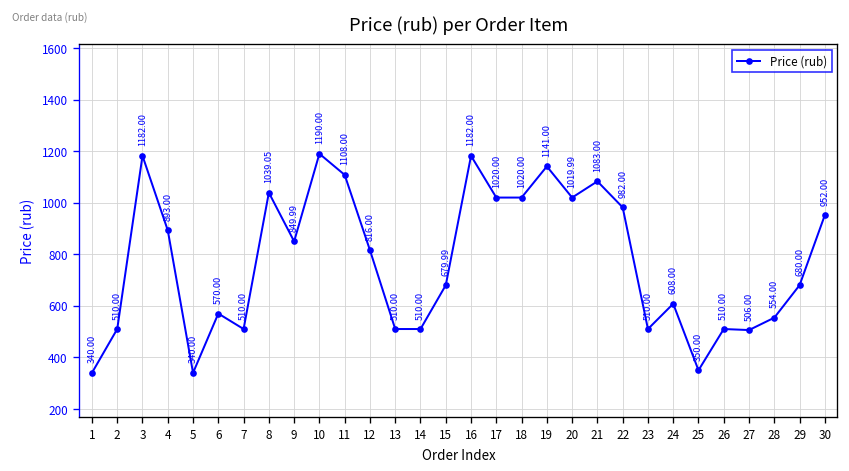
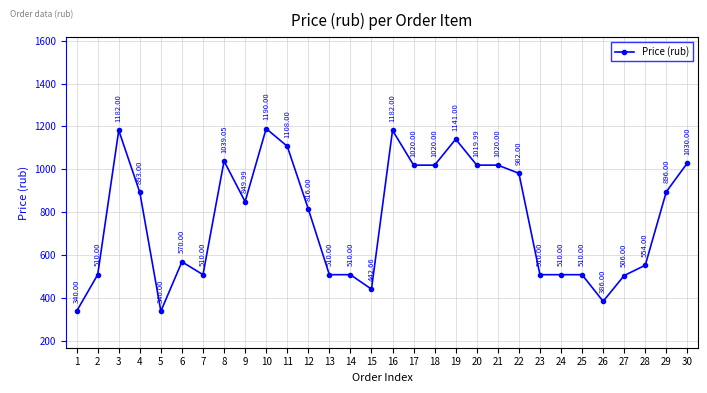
  {
    "1": 340.00,
    "2": 510.00,
    "3": 1182.00,
    "4": 893.00,
    "5": 340.00,
    "6": 570.00,
    "7": 510.00,
    "8": 1039.05,
    "9": 849.99,
    "10": 1190.00,
    "11": 1108.00,
    "12": 816.00,
    "13": 510.00,
    "14": 510.00,
-   "15": 679.99,
+   "15": 442.66,
    "16": 1182.00,
    "17": 1020.00,
    "18": 1020.00,
    "19": 1141.00,
    "20": 1019.99,
-   "21": 1083.00,
+   "21": 1020.00,
    "22": 982.00,
    "23": 510.00,
-   "24": 608.00,
-   "25": 350.00,
-   "26": 510.00,
+   "24": 510.00,
+   "25": 510.00,
+   "26": 386.00,
    "27": 506.00,
    "28": 554.00,
-   "29": 680.00,
-   "30": 952.00
+   "29": 896.00,
+   "30": 1030.00
  }
